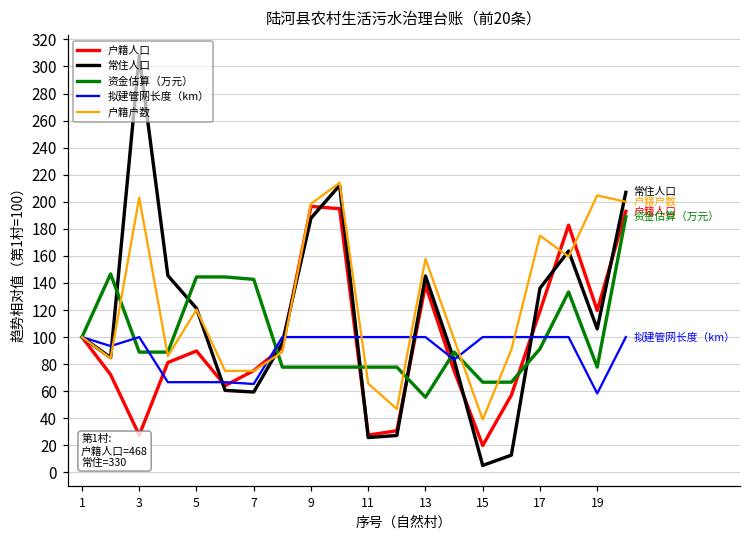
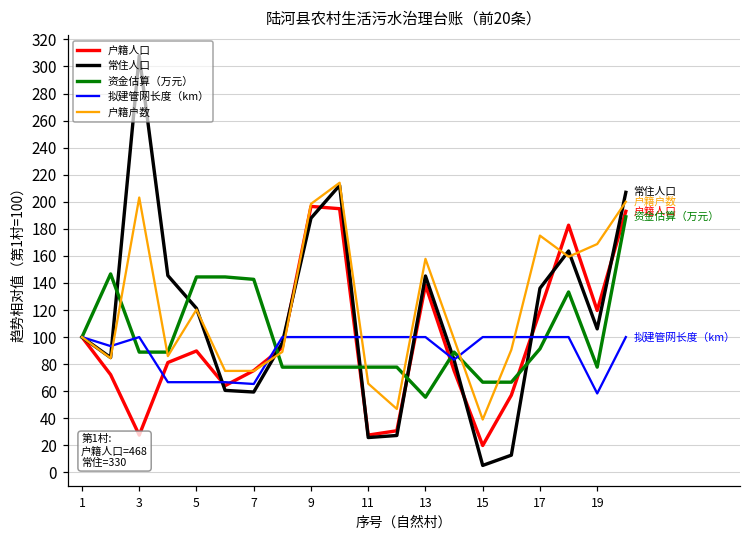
  {
    "户籍人口": {
      "5": 90,
      "13": 138,
      "15": 20,
      "17": 119,
      "19": 120
    },
    "常住人口": {
      "7": 59,
      "9": 188,
      "13": 145,
      "15": 5,
      "17": 136,
      "19": 106
    },
    "资金估算（万元）": {
      "3": 89,
      "5": 144,
      "7": 143,
      "9": 78,
      "11": 78,
      "13": 56,
      "15": 67,
      "17": 91,
      "19": 78
    },
    "拟建管网长度（km）": {
      "3": 100,
      "5": 67,
      "7": 65,
      "9": 100,
      "11": 100,
      "13": 100,
      "15": 100,
      "17": 100,
      "19": 58
    },
    "户籍户数": {
      "3": 203,
      "11": 66,
      "13": 158,
      "15": 39,
      "17": 175,
-     "19": 205
+     "19": 169
    }
  }
